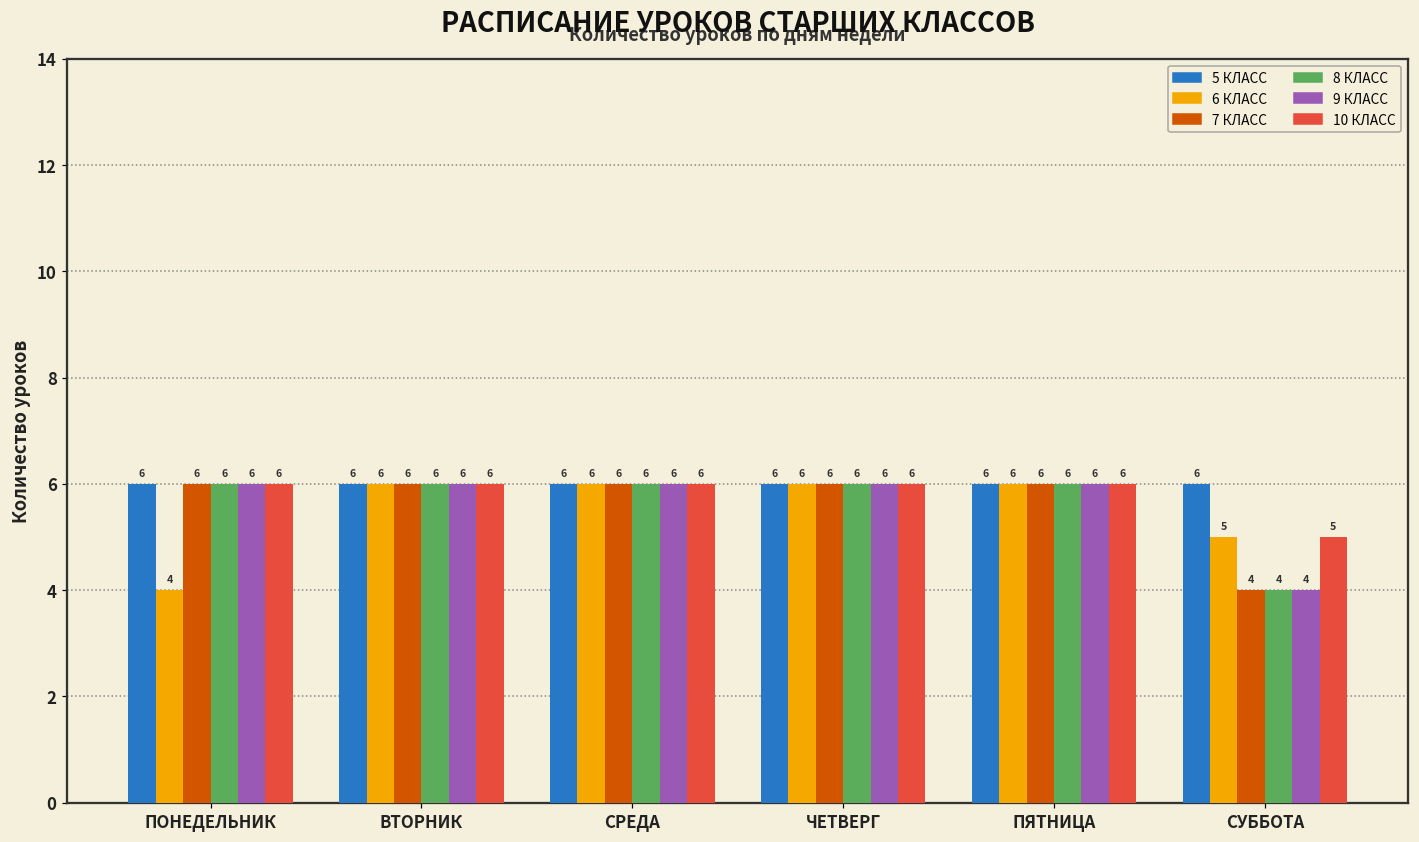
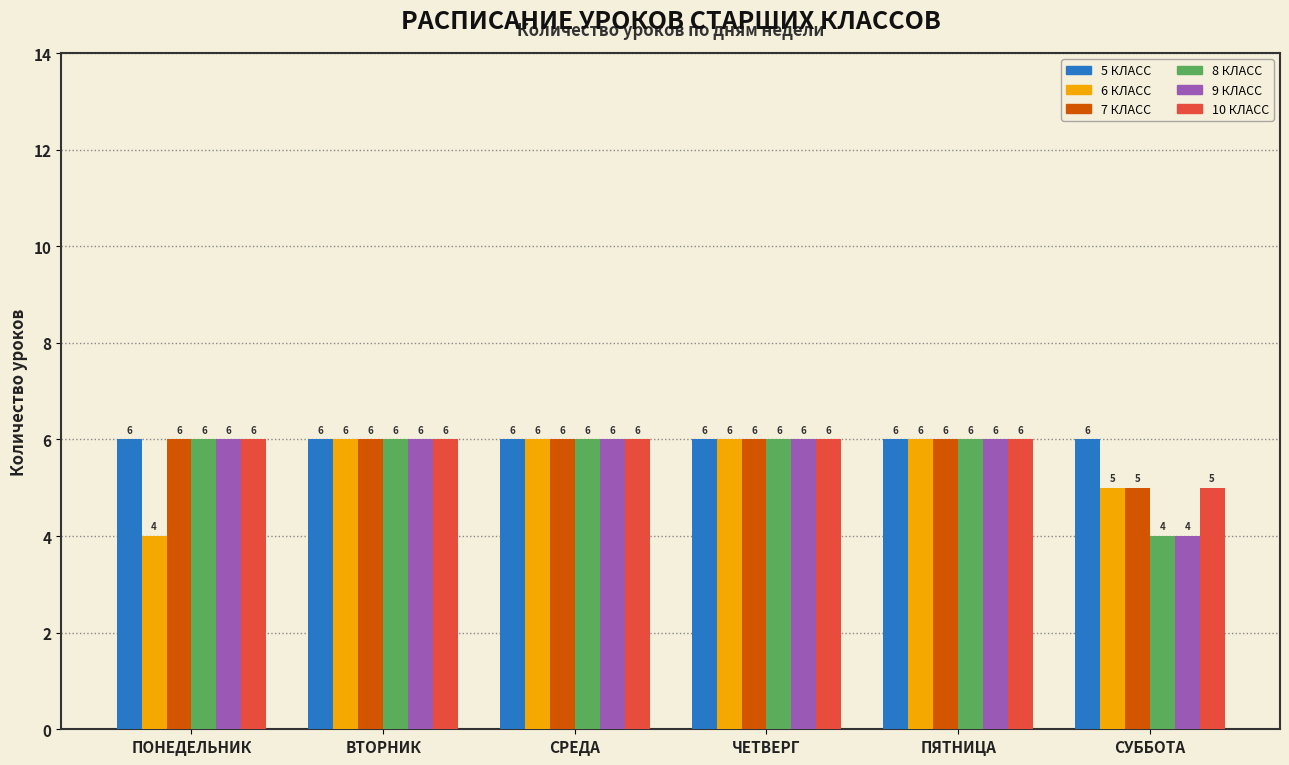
  {
    "5 КЛАСС": {
      "ПОНЕДЕЛЬНИК": 6,
      "ВТОРНИК": 6,
      "СРЕДА": 6,
      "ЧЕТВЕРГ": 6,
      "ПЯТНИЦА": 6,
      "СУББОТА": 6
    },
    "6 КЛАСС": {
      "ПОНЕДЕЛЬНИК": 4,
      "ВТОРНИК": 6,
      "СРЕДА": 6,
      "ЧЕТВЕРГ": 6,
      "ПЯТНИЦА": 6,
      "СУББОТА": 5
    },
    "7 КЛАСС": {
      "ПОНЕДЕЛЬНИК": 6,
      "ВТОРНИК": 6,
      "СРЕДА": 6,
      "ЧЕТВЕРГ": 6,
      "ПЯТНИЦА": 6,
-     "СУББОТА": 4
+     "СУББОТА": 5
    },
    "8 КЛАСС": {
      "ПОНЕДЕЛЬНИК": 6,
      "ВТОРНИК": 6,
      "СРЕДА": 6,
      "ЧЕТВЕРГ": 6,
      "ПЯТНИЦА": 6,
      "СУББОТА": 4
    },
    "9 КЛАСС": {
      "ПОНЕДЕЛЬНИК": 6,
      "ВТОРНИК": 6,
      "СРЕДА": 6,
      "ЧЕТВЕРГ": 6,
      "ПЯТНИЦА": 6,
      "СУББОТА": 4
    },
    "10 КЛАСС": {
      "ПОНЕДЕЛЬНИК": 6,
      "ВТОРНИК": 6,
      "СРЕДА": 6,
      "ЧЕТВЕРГ": 6,
      "ПЯТНИЦА": 6,
      "СУББОТА": 5
    }
  }
